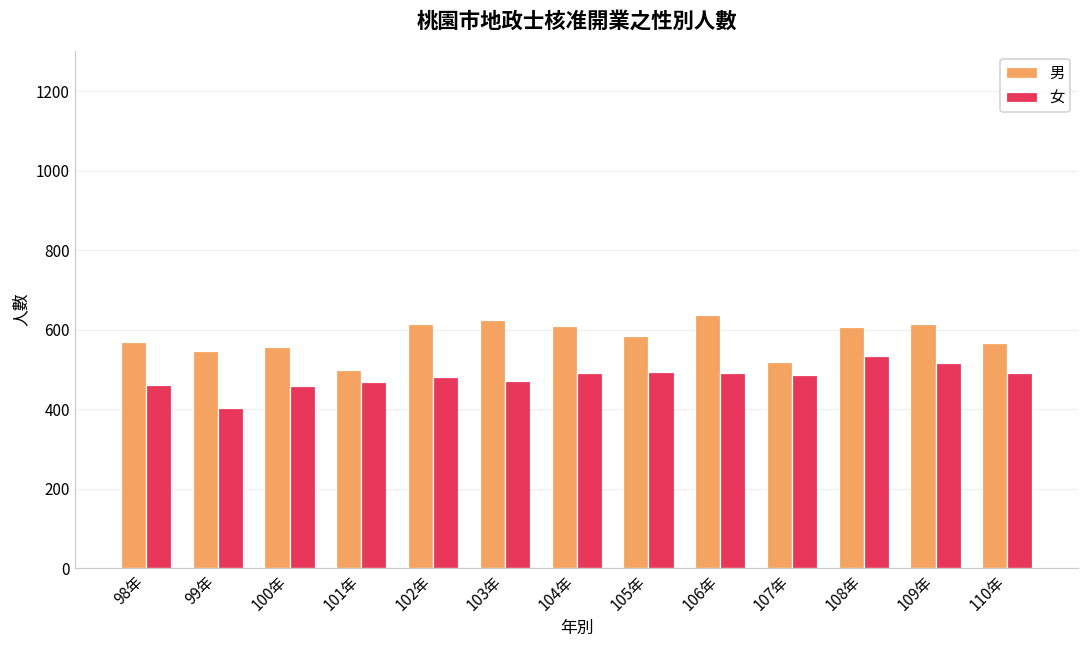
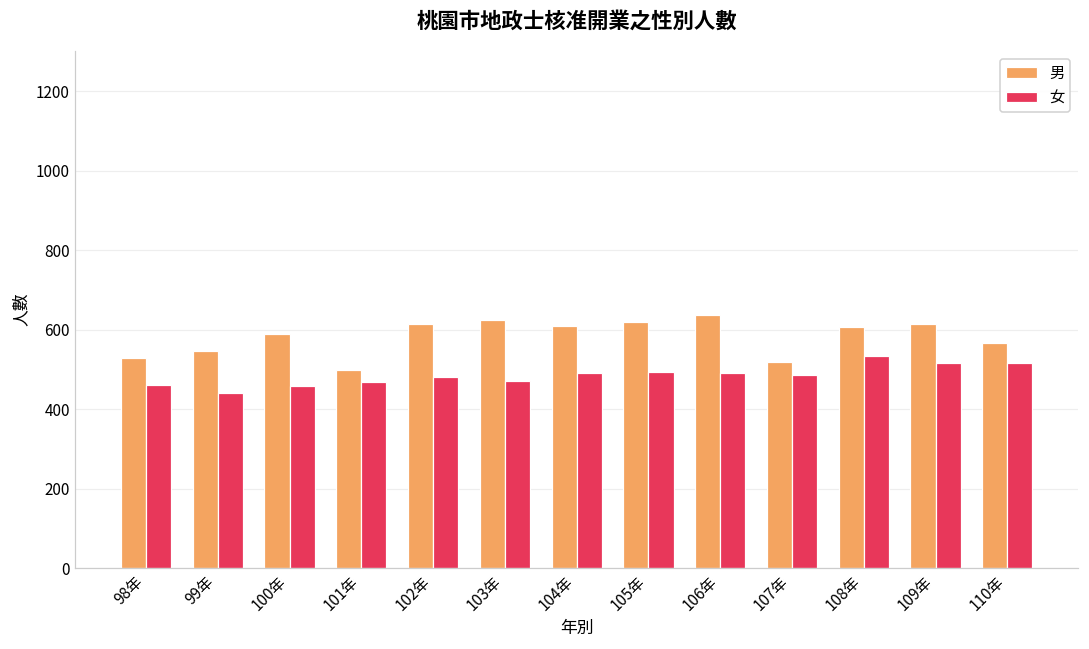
  {
    "男": {
-     "98年": 570,
+     "98年": 530,
      "99年": 550,
-     "100年": 560,
+     "100年": 590,
      "101年": 500,
      "102年": 620,
      "103年": 620,
      "104年": 610,
-     "105年": 580,
+     "105年": 620,
      "106年": 640,
      "107年": 520,
      "108年": 610,
      "109年": 620,
      "110年": 570
    },
    "女": {
      "98年": 460,
-     "99年": 400,
+     "99年": 440,
      "100年": 460,
      "101年": 470,
      "102年": 480,
      "103年": 470,
      "104年": 490,
      "105年": 490,
      "106年": 490,
      "107年": 490,
      "108年": 530,
      "109年": 520,
-     "110年": 490
+     "110年": 520
    }
  }
